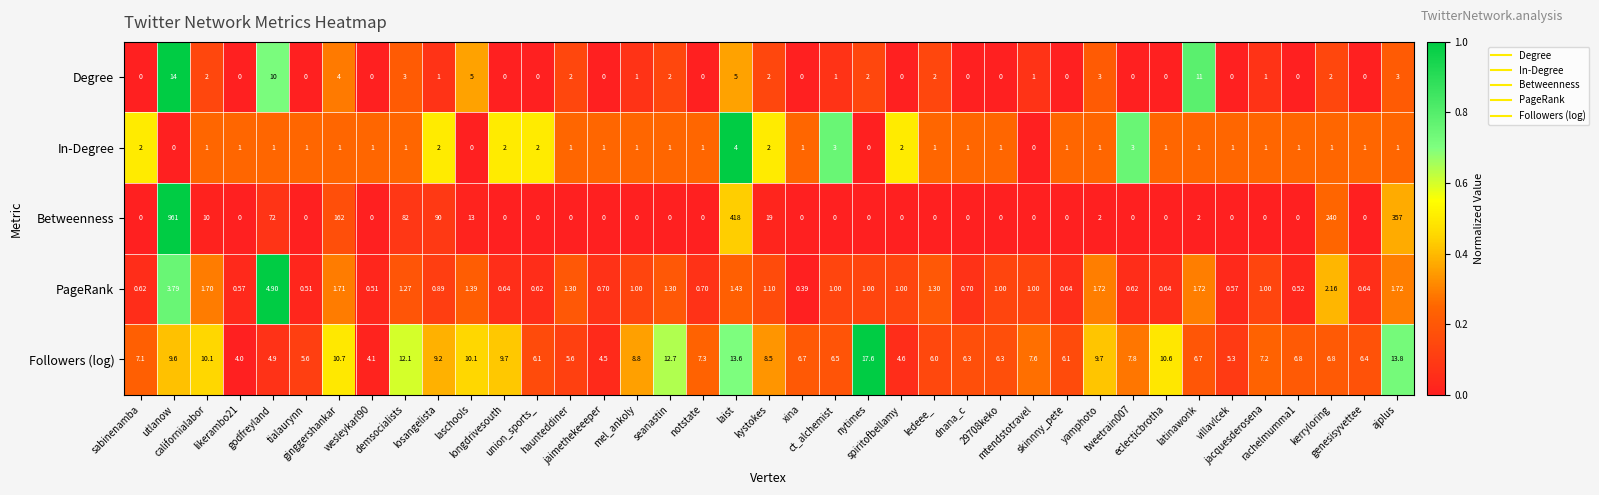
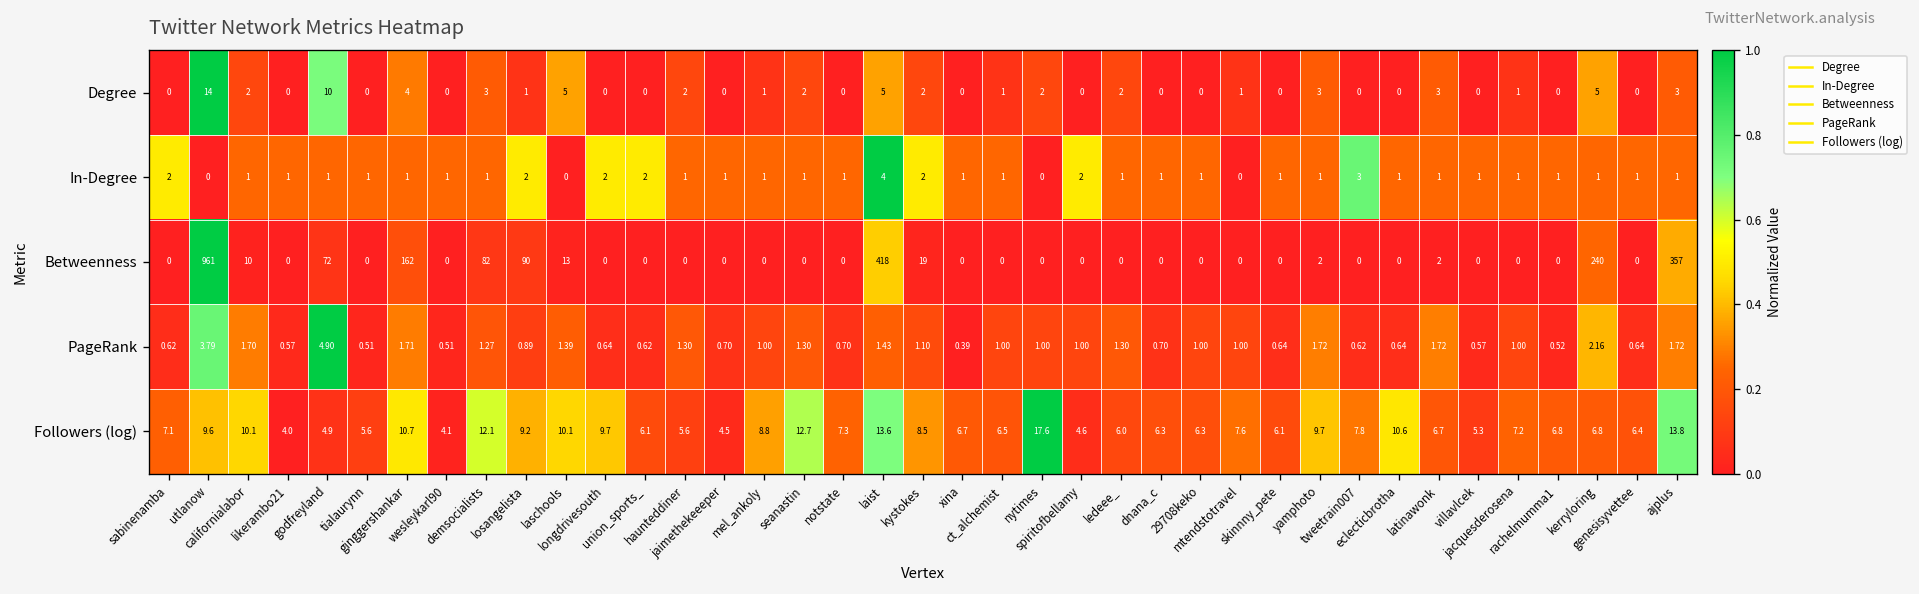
  {
    "Degree": {
      "sabinenamba": 0,
      "utlanow": 14,
      "californialabor": 2,
      "likerambo21": 0,
      "godfreyland": 10,
      "tialaurynn": 0,
      "ginggershankar": 4,
      "wesleykarl90": 0,
      "demsocialists": 3,
      "losangelista": 1,
      "laschools": 5,
      "longdrivesouth": 0,
      "union_sports_": 0,
      "haunteddiner": 2,
      "jaimethekeeeper": 0,
      "mel_ankoly": 1,
      "seanastin": 2,
      "notstate": 0,
      "laist": 5,
      "kystokes": 2,
      "xina": 0,
      "ct_alchemist": 1,
      "nytimes": 2,
      "spiritofbellamy": 0,
      "ledeee_": 2,
      "dnana_c": 0,
      "29708keko": 0,
      "mtendstotravel": 1,
      "skinnny_pete": 0,
      "yamphoto": 3,
      "tweetrain007": 0,
      "eclecticbrotha": 0,
-     "latinawonk": 11,
+     "latinawonk": 3,
      "villavlcek": 0,
      "jacquesderosena": 1,
      "rachelmumma1": 0,
-     "kerryloring": 2,
+     "kerryloring": 5,
      "genesisyvettee": 0,
      "ajplus": 3
    },
    "In-Degree": {
      "sabinenamba": 2,
      "utlanow": 0,
      "californialabor": 1,
      "likerambo21": 1,
      "godfreyland": 1,
      "tialaurynn": 1,
      "ginggershankar": 1,
      "wesleykarl90": 1,
      "demsocialists": 1,
      "losangelista": 2,
      "laschools": 0,
      "longdrivesouth": 2,
      "union_sports_": 2,
      "haunteddiner": 1,
      "jaimethekeeeper": 1,
      "mel_ankoly": 1,
      "seanastin": 1,
      "notstate": 1,
      "laist": 4,
      "kystokes": 2,
      "xina": 1,
-     "ct_alchemist": 3,
+     "ct_alchemist": 1,
      "nytimes": 0,
      "spiritofbellamy": 2,
      "ledeee_": 1,
      "dnana_c": 1,
      "29708keko": 1,
      "mtendstotravel": 0,
      "skinnny_pete": 1,
      "yamphoto": 1,
      "tweetrain007": 3,
      "eclecticbrotha": 1,
      "latinawonk": 1,
      "villavlcek": 1,
      "jacquesderosena": 1,
      "rachelmumma1": 1,
      "kerryloring": 1,
      "genesisyvettee": 1,
      "ajplus": 1
    },
    "Betweenness": {
      "sabinenamba": 0,
      "utlanow": 961,
      "californialabor": 10,
      "likerambo21": 0,
      "godfreyland": 72,
      "tialaurynn": 0,
      "ginggershankar": 162,
      "wesleykarl90": 0,
      "demsocialists": 82,
      "losangelista": 90,
      "laschools": 13,
      "longdrivesouth": 0,
      "union_sports_": 0,
      "haunteddiner": 0,
      "jaimethekeeeper": 0,
      "mel_ankoly": 0,
      "seanastin": 0,
      "notstate": 0,
      "laist": 418,
      "kystokes": 19,
      "xina": 0,
      "ct_alchemist": 0,
      "nytimes": 0,
      "spiritofbellamy": 0,
      "ledeee_": 0,
      "dnana_c": 0,
      "29708keko": 0,
      "mtendstotravel": 0,
      "skinnny_pete": 0,
      "yamphoto": 2,
      "tweetrain007": 0,
      "eclecticbrotha": 0,
      "latinawonk": 2,
      "villavlcek": 0,
      "jacquesderosena": 0,
      "rachelmumma1": 0,
      "kerryloring": 240,
      "genesisyvettee": 0,
      "ajplus": 357
    },
    "PageRank": {
      "sabinenamba": 0.62,
      "utlanow": 3.79,
      "californialabor": 1.70,
      "likerambo21": 0.57,
      "godfreyland": 4.90,
      "tialaurynn": 0.51,
      "ginggershankar": 1.71,
      "wesleykarl90": 0.51,
      "demsocialists": 1.27,
      "losangelista": 0.89,
      "laschools": 1.39,
      "longdrivesouth": 0.64,
      "union_sports_": 0.62,
      "haunteddiner": 1.30,
      "jaimethekeeeper": 0.70,
      "mel_ankoly": 1.00,
      "seanastin": 1.30,
      "notstate": 0.70,
      "laist": 1.43,
      "kystokes": 1.10,
      "xina": 0.39,
      "ct_alchemist": 1.00,
      "nytimes": 1.00,
      "spiritofbellamy": 1.00,
      "ledeee_": 1.30,
      "dnana_c": 0.70,
      "29708keko": 1.00,
      "mtendstotravel": 1.00,
      "skinnny_pete": 0.64,
      "yamphoto": 1.72,
      "tweetrain007": 0.62,
      "eclecticbrotha": 0.64,
      "latinawonk": 1.72,
      "villavlcek": 0.57,
      "jacquesderosena": 1.00,
      "rachelmumma1": 0.52,
      "kerryloring": 2.16,
      "genesisyvettee": 0.64,
      "ajplus": 1.72
    },
    "Followers (log)": {
      "sabinenamba": 7.1,
      "utlanow": 9.6,
      "californialabor": 10.1,
      "likerambo21": 4.0,
      "godfreyland": 4.9,
      "tialaurynn": 5.6,
      "ginggershankar": 10.7,
      "wesleykarl90": 4.1,
      "demsocialists": 12.1,
      "losangelista": 9.2,
      "laschools": 10.1,
      "longdrivesouth": 9.7,
      "union_sports_": 6.1,
      "haunteddiner": 5.6,
      "jaimethekeeeper": 4.5,
      "mel_ankoly": 8.8,
      "seanastin": 12.7,
      "notstate": 7.3,
      "laist": 13.6,
      "kystokes": 8.5,
      "xina": 6.7,
      "ct_alchemist": 6.5,
      "nytimes": 17.6,
      "spiritofbellamy": 4.6,
      "ledeee_": 6.0,
      "dnana_c": 6.3,
      "29708keko": 6.3,
      "mtendstotravel": 7.6,
      "skinnny_pete": 6.1,
      "yamphoto": 9.7,
      "tweetrain007": 7.8,
      "eclecticbrotha": 10.6,
      "latinawonk": 6.7,
      "villavlcek": 5.3,
      "jacquesderosena": 7.2,
      "rachelmumma1": 6.8,
      "kerryloring": 6.8,
      "genesisyvettee": 6.4,
      "ajplus": 13.8
    }
  }
